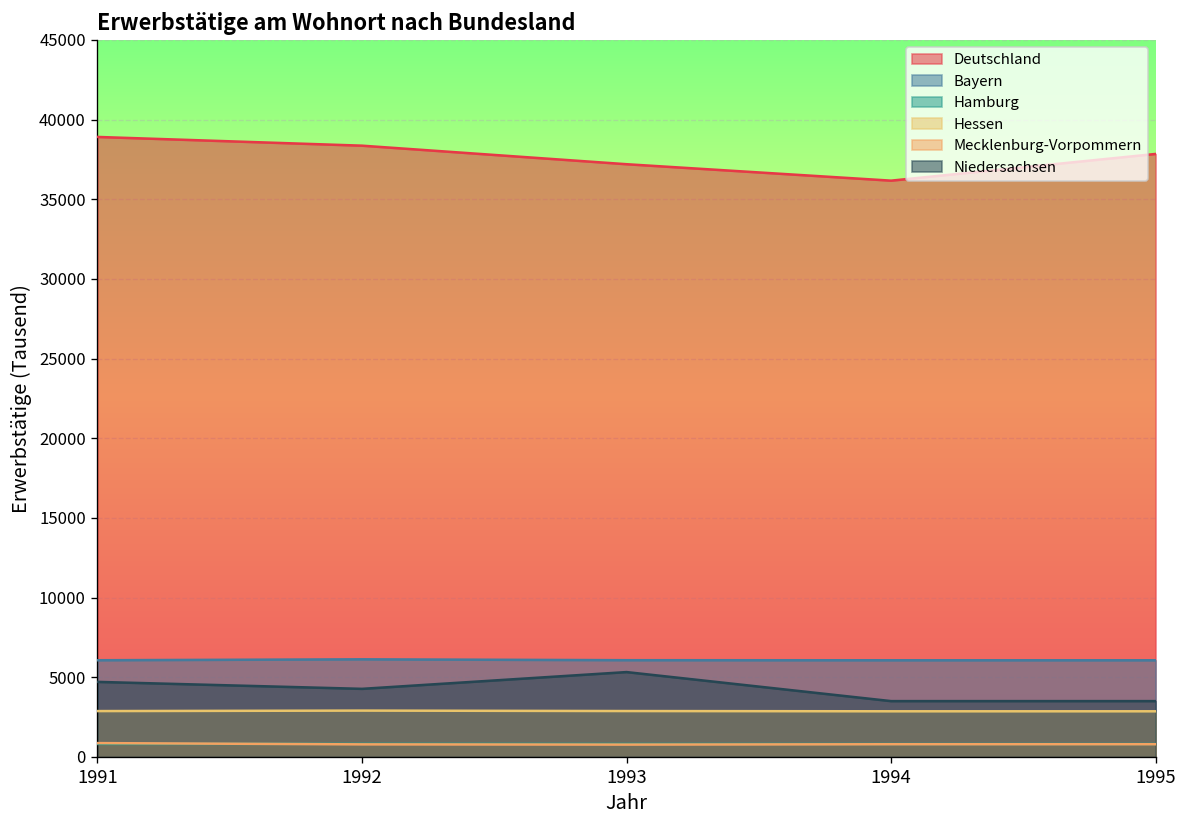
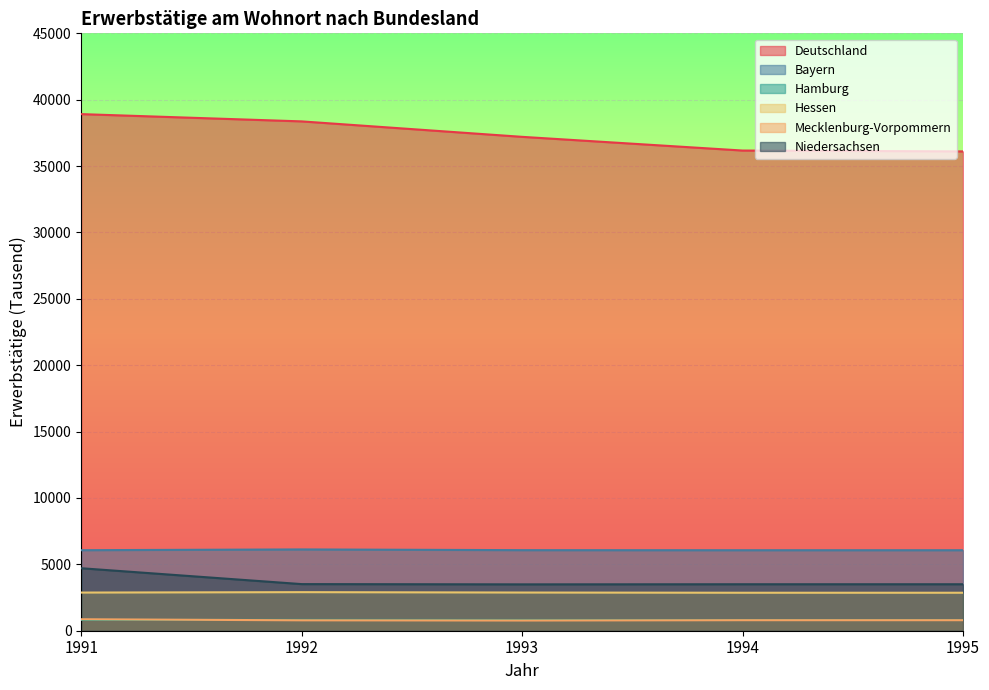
  {
    "Deutschland": {
      "1991": 38900,
      "1992": 38400,
      "1993": 37200,
      "1994": 36200,
-     "1995": 37800
+     "1995": 36100
    },
    "Niedersachsen": {
      "1991": 4700,
-     "1992": 4300,
-     "1993": 5300,
+     "1992": 3500,
+     "1993": 3500,
      "1994": 3500,
      "1995": 3500
    }
  }
